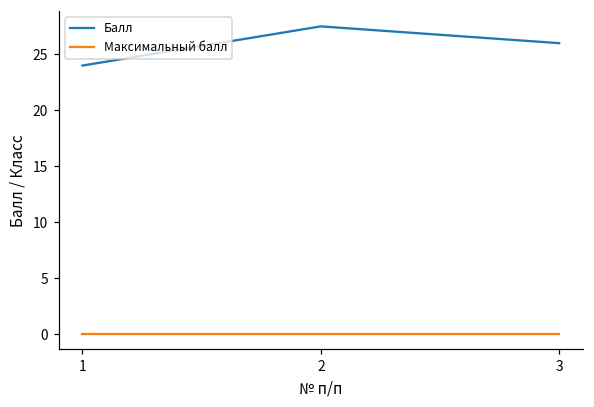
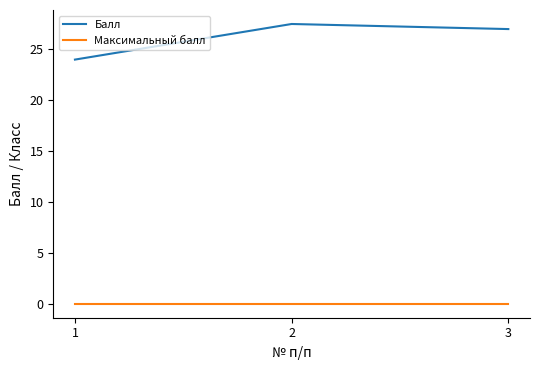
  {
    "Балл": {
      "1": 24,
      "2": 27.5,
-     "3": 26
+     "3": 27
    },
    "Максимальный балл": {
      "1": 0,
      "2": 0,
      "3": 0
    }
  }
